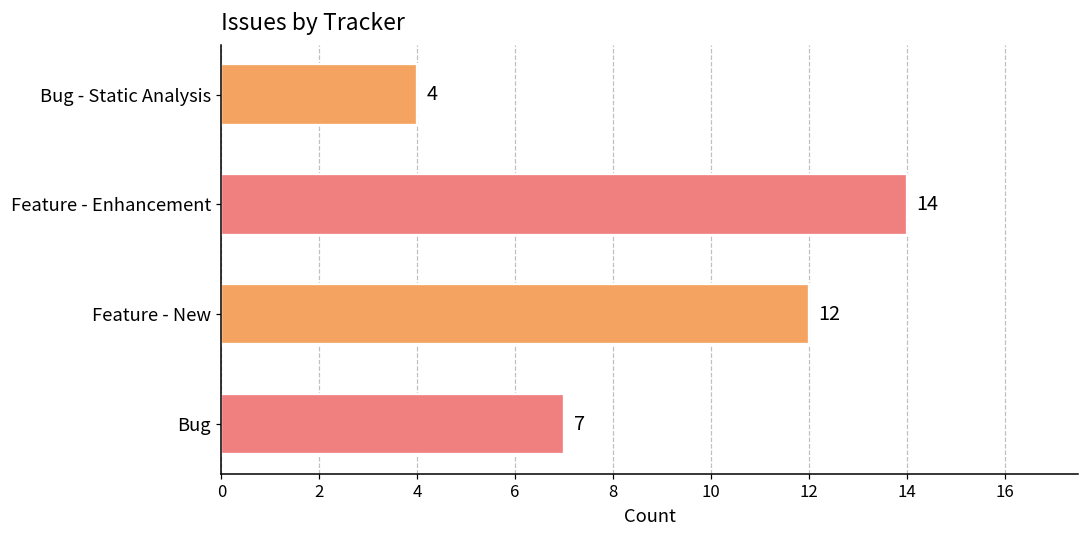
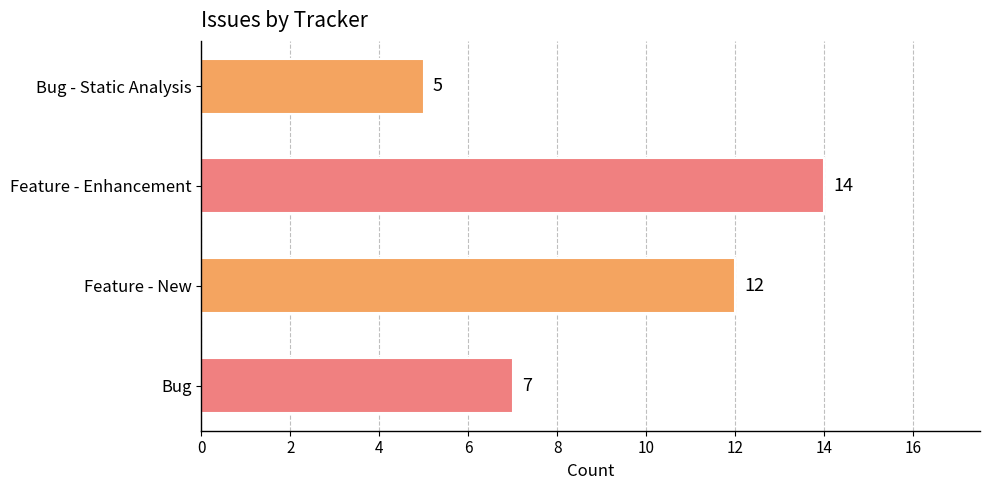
  {
-   "Bug - Static Analysis": 4,
+   "Bug - Static Analysis": 5,
    "Feature - Enhancement": 14,
    "Feature - New": 12,
    "Bug": 7
  }
